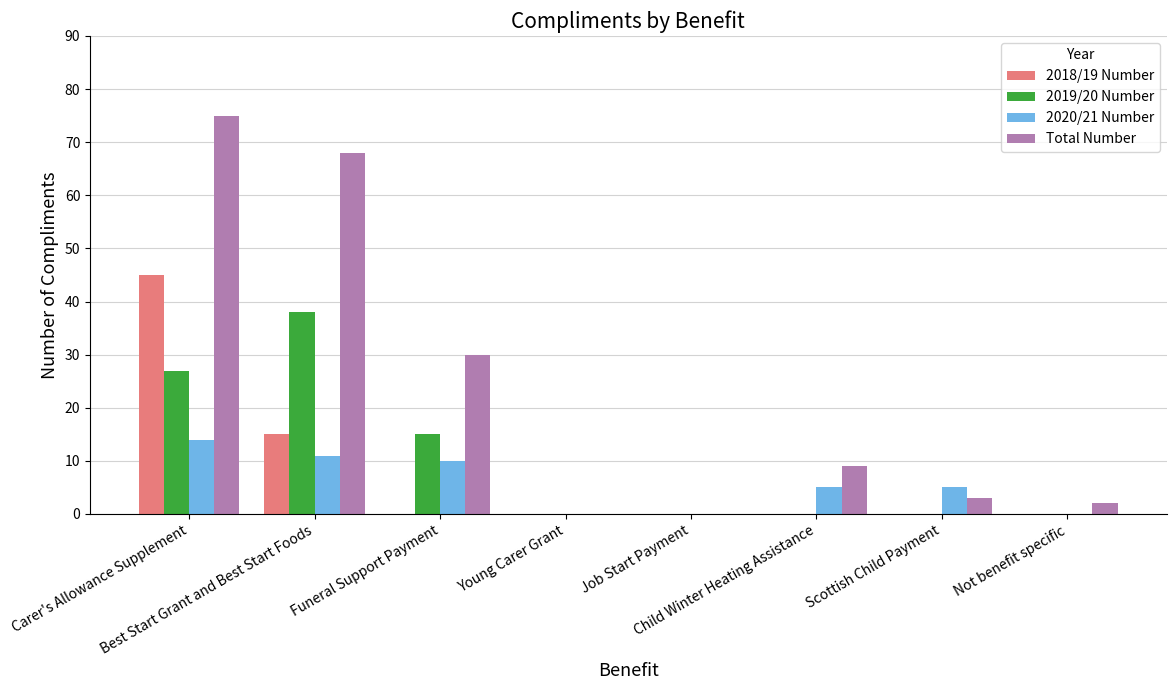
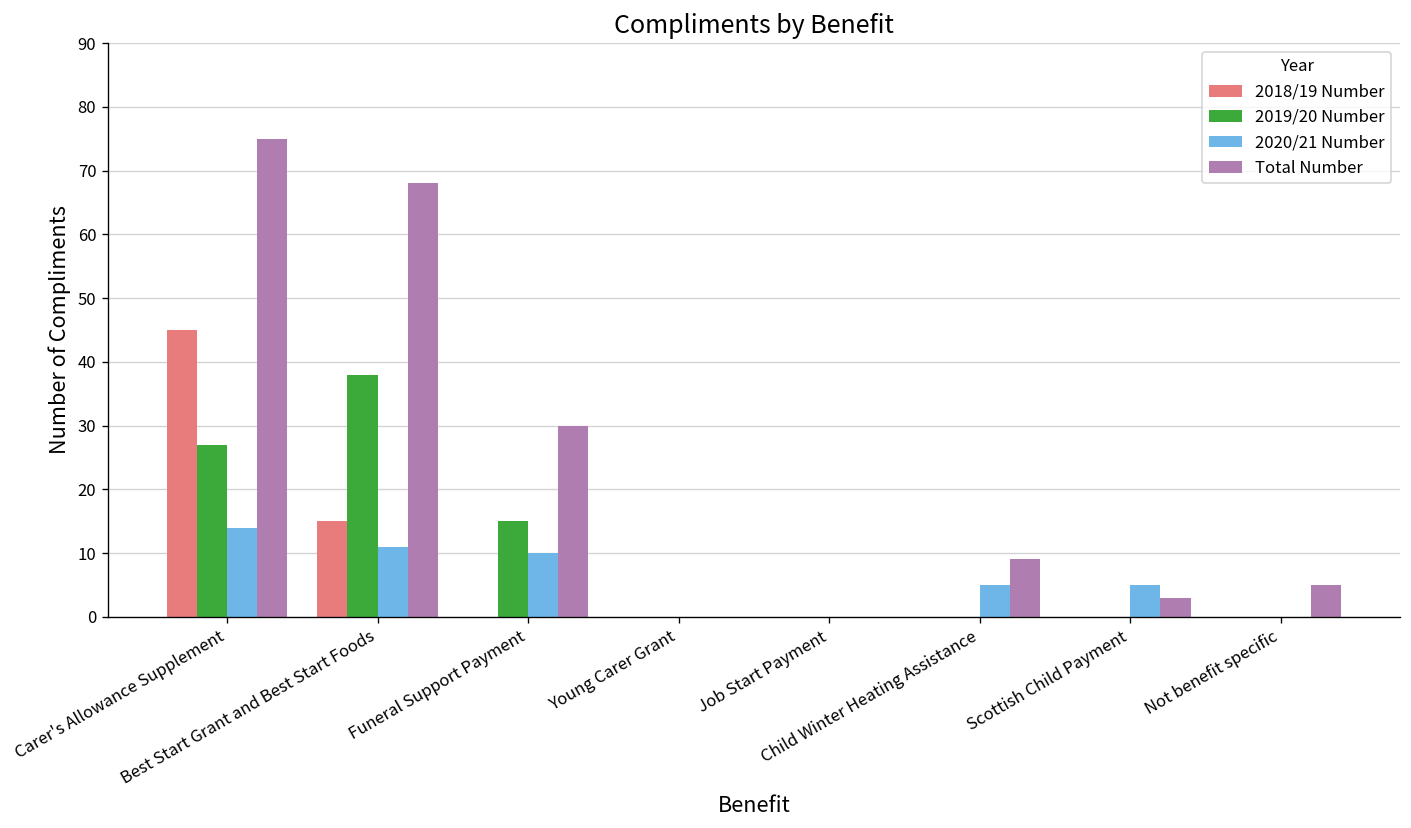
  {
    "2018/19 Number": {
      "Carer's Allowance Supplement": 45,
      "Best Start Grant and Best Start Foods": 15,
      "Funeral Support Payment": 0,
      "Young Carer Grant": 0,
      "Job Start Payment": 0,
      "Child Winter Heating Assistance": 0,
      "Scottish Child Payment": 0,
      "Not benefit specific": 0
    },
    "2019/20 Number": {
      "Carer's Allowance Supplement": 27,
      "Best Start Grant and Best Start Foods": 38,
      "Funeral Support Payment": 15,
      "Young Carer Grant": 0,
      "Job Start Payment": 0,
      "Child Winter Heating Assistance": 0,
      "Scottish Child Payment": 0,
      "Not benefit specific": 0
    },
    "2020/21 Number": {
      "Carer's Allowance Supplement": 14,
      "Best Start Grant and Best Start Foods": 11,
      "Funeral Support Payment": 10,
      "Young Carer Grant": 0,
      "Job Start Payment": 0,
      "Child Winter Heating Assistance": 5,
      "Scottish Child Payment": 5,
      "Not benefit specific": 0
    },
    "Total Number": {
      "Carer's Allowance Supplement": 75,
      "Best Start Grant and Best Start Foods": 68,
      "Funeral Support Payment": 30,
      "Young Carer Grant": 0,
      "Job Start Payment": 0,
      "Child Winter Heating Assistance": 9,
      "Scottish Child Payment": 3,
-     "Not benefit specific": 2
+     "Not benefit specific": 5
    }
  }
